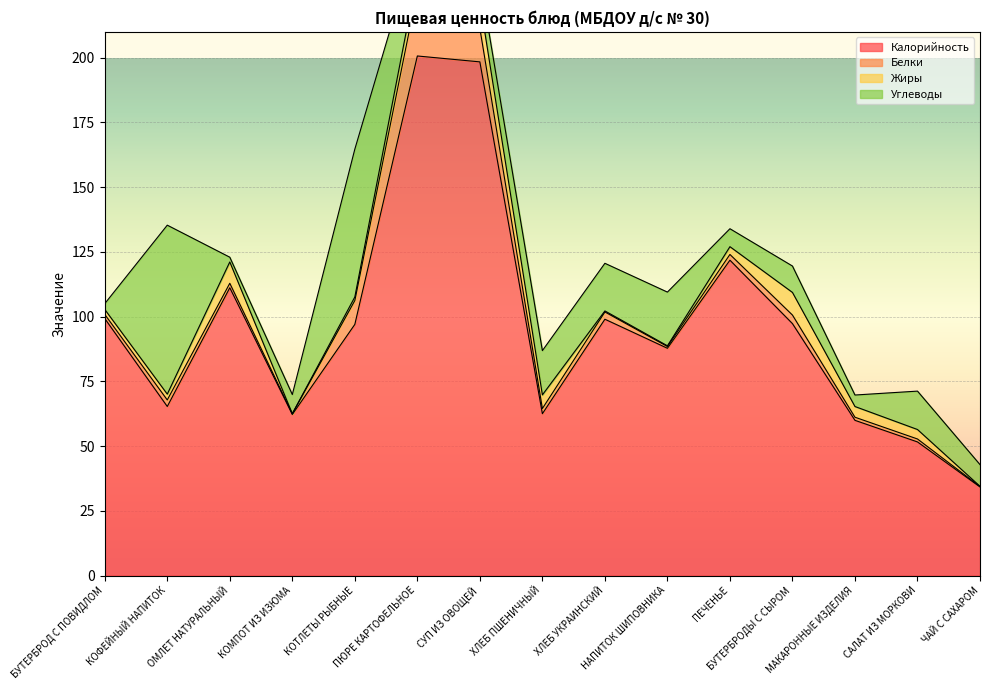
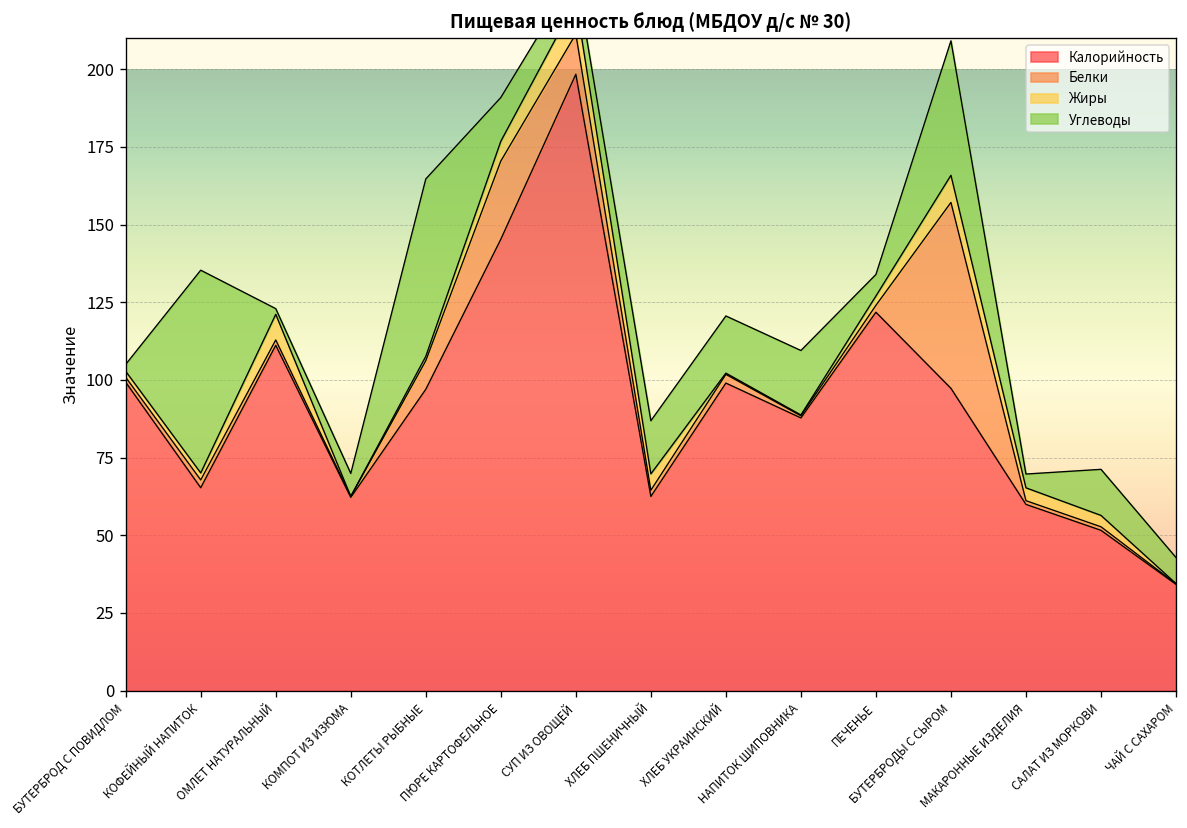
  {
    "Калорийность": {
      "БУТЕРБРОД С ПОВИДЛОМ": 99,
      "КОФЕЙНЫЙ НАПИТОК": 65,
      "ОМЛЕТ НАТУРАЛЬНЫЙ": 111,
      "КОТЛЕТЫ РЫБНЫЕ": 97,
-     "ПЮРЕ КАРТОФЕЛЬНОЕ": 201,
+     "ПЮРЕ КАРТОФЕЛЬНОЕ": 145,
      "СУП ИЗ ОВОЩЕЙ": 198,
      "ХЛЕБ ПШЕНИЧНЫЙ": 63,
      "ХЛЕБ УКРАИНСКИЙ": 99,
      "ПЕЧЕНЬЕ": 122,
      "БУТЕРБРОДЫ С СЫРОМ": 97,
      "МАКАРОННЫЕ ИЗДЕЛИЯ": 60,
      "САЛАТ ИЗ МОРКОВИ": 52
    },
    "Белки": {
      "БУТЕРБРОД С ПОВИДЛОМ": 2,
      "КОФЕЙНЫЙ НАПИТОК": 3,
      "ОМЛЕТ НАТУРАЛЬНЫЙ": 2,
      "КОТЛЕТЫ РЫБНЫЕ": 9,
      "ХЛЕБ ПШЕНИЧНЫЙ": 2,
      "ПЕЧЕНЬЕ": 2,
-     "БУТЕРБРОДЫ С СЫРОМ": 3,
+     "БУТЕРБРОДЫ С СЫРОМ": 60,
      "МАКАРОННЫЕ ИЗДЕЛИЯ": 1,
      "САЛАТ ИЗ МОРКОВИ": 1
    },
    "Жиры": {
      "БУТЕРБРОД С ПОВИДЛОМ": 2,
      "КОФЕЙНЫЙ НАПИТОК": 2,
      "ОМЛЕТ НАТУРАЛЬНЫЙ": 8,
      "КОТЛЕТЫ РЫБНЫЕ": 1,
      "ХЛЕБ ПШЕНИЧНЫЙ": 5,
      "ПЕЧЕНЬЕ": 3,
      "БУТЕРБРОДЫ С СЫРОМ": 9,
      "МАКАРОННЫЕ ИЗДЕЛИЯ": 4,
      "САЛАТ ИЗ МОРКОВИ": 4
    },
    "Углеводы": {
      "БУТЕРБРОД С ПОВИДЛОМ": 2,
      "КОФЕЙНЫЙ НАПИТОК": 65,
      "ОМЛЕТ НАТУРАЛЬНЫЙ": 2,
      "КОМПОТ ИЗ ИЗЮМА": 7,
      "КОТЛЕТЫ РЫБНЫЕ": 57,
      "ХЛЕБ ПШЕНИЧНЫЙ": 17,
      "ХЛЕБ УКРАИНСКИЙ": 18,
      "НАПИТОК ШИПОВНИКА": 21,
      "ПЕЧЕНЬЕ": 7,
-     "БУТЕРБРОДЫ С СЫРОМ": 10,
+     "БУТЕРБРОДЫ С СЫРОМ": 43,
      "МАКАРОННЫЕ ИЗДЕЛИЯ": 4,
      "САЛАТ ИЗ МОРКОВИ": 15,
      "ЧАЙ С САХАРОМ": 8
    }
  }
